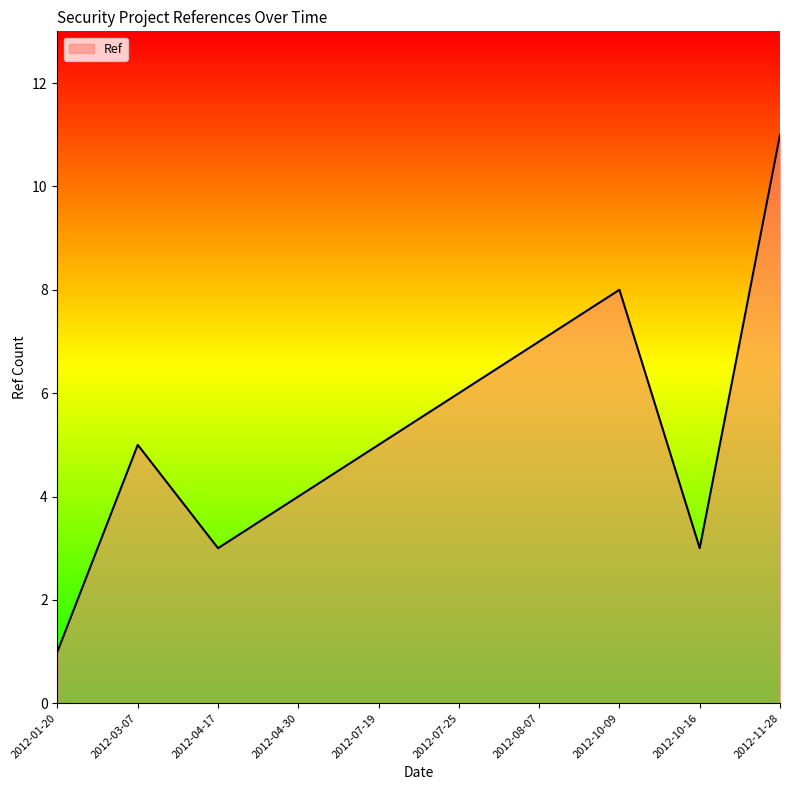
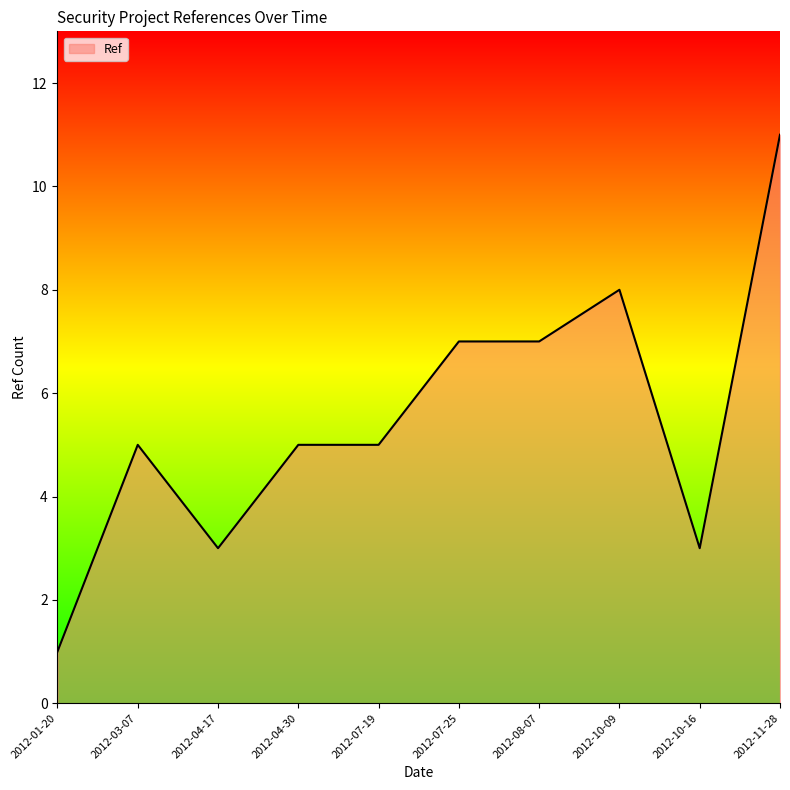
  {
    "2012-01-20": 1,
    "2012-03-07": 5,
    "2012-04-17": 3,
-   "2012-04-30": 4,
+   "2012-04-30": 5,
    "2012-07-19": 5,
-   "2012-07-25": 6,
+   "2012-07-25": 7,
    "2012-08-07": 7,
    "2012-10-09": 8,
    "2012-10-16": 3,
    "2012-11-28": 11
  }
